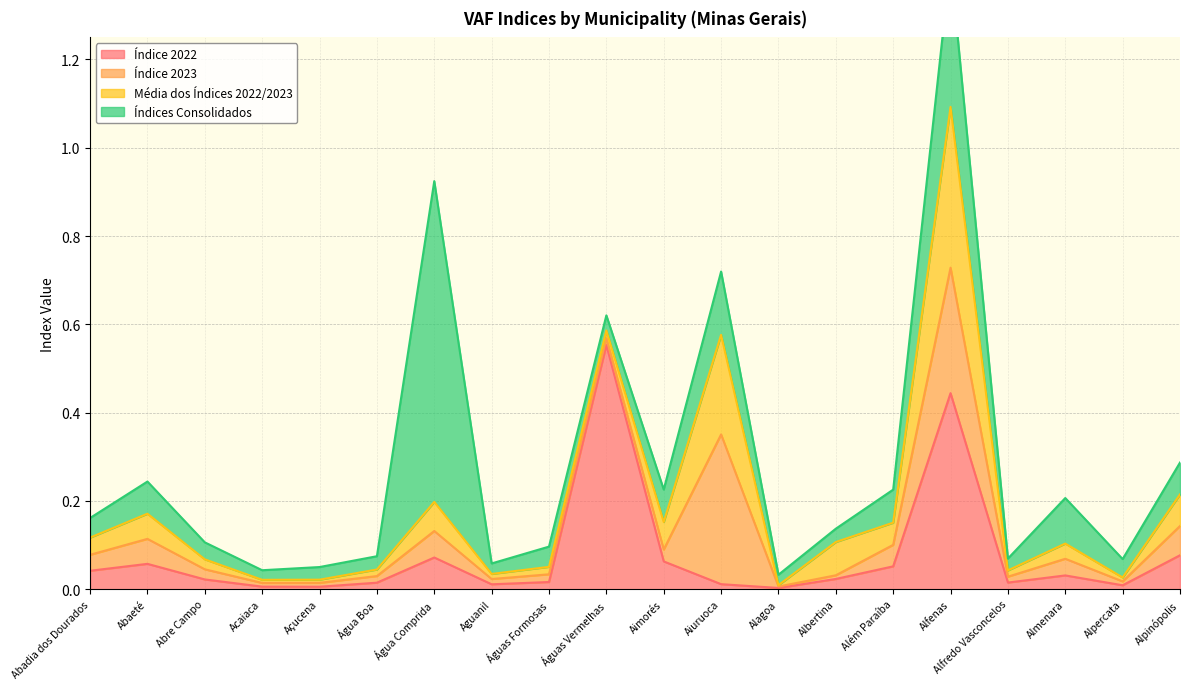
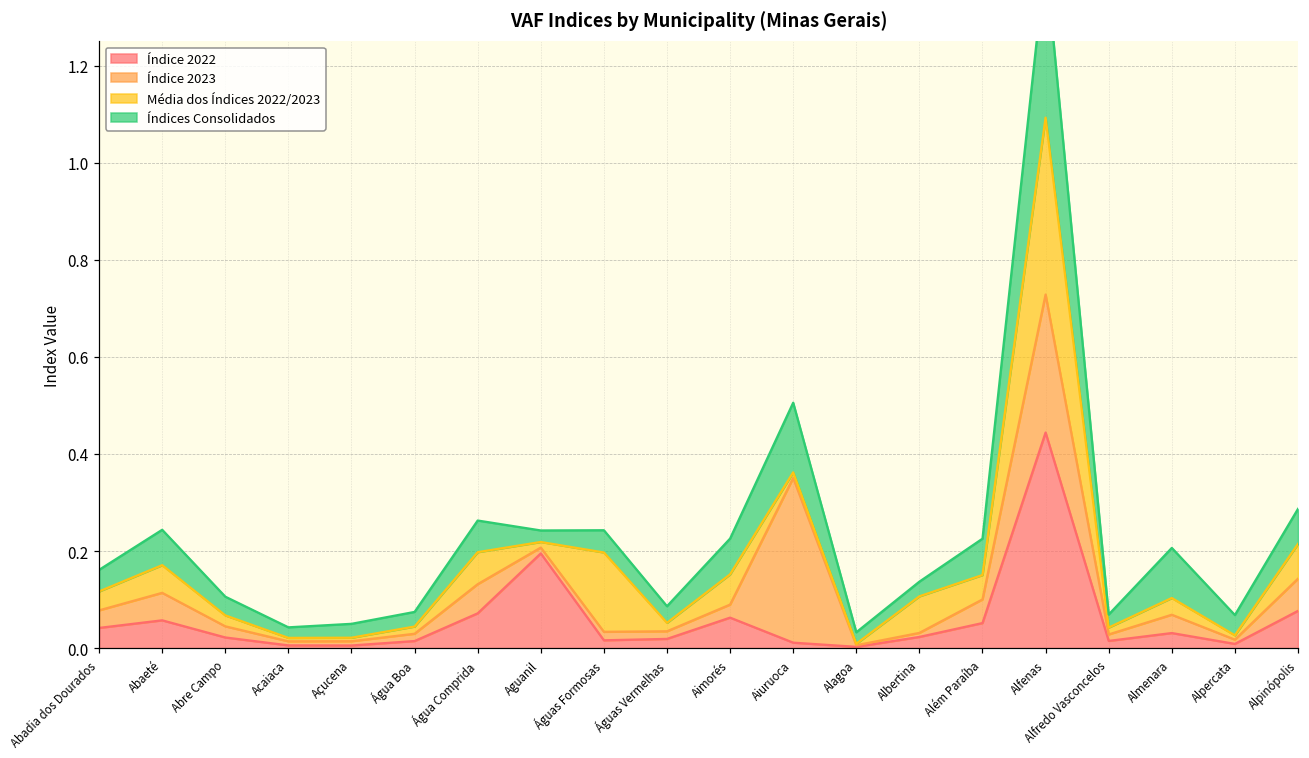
  {
    "Índice 2022": {
      "Abadia dos Dourados": 0.04,
      "Abaeté": 0.06,
      "Abre Campo": 0.02,
      "Acaiaca": 0.01,
      "Açucena": 0.01,
      "Água Boa": 0.01,
      "Água Comprida": 0.07,
-     "Aguanil": 0.01,
+     "Aguanil": 0.20,
      "Águas Formosas": 0.02,
-     "Águas Vermelhas": 0.55,
+     "Águas Vermelhas": 0.02,
      "Aimorés": 0.06,
      "Aiuruoca": 0.01,
      "Albertina": 0.02,
      "Além Paraíba": 0.05,
      "Alfenas": 0.44,
      "Alfredo Vasconcelos": 0.02,
      "Almenara": 0.03,
      "Alpercata": 0.01,
      "Alpinópolis": 0.08
    },
    "Índice 2023": {
      "Abadia dos Dourados": 0.04,
      "Abaeté": 0.06,
      "Abre Campo": 0.02,
      "Acaiaca": 0.01,
      "Açucena": 0.01,
      "Água Boa": 0.01,
      "Água Comprida": 0.06,
      "Aguanil": 0.01,
      "Águas Formosas": 0.02,
      "Águas Vermelhas": 0.02,
      "Aimorés": 0.03,
      "Aiuruoca": 0.34,
      "Albertina": 0.01,
      "Além Paraíba": 0.05,
      "Alfenas": 0.28,
      "Alfredo Vasconcelos": 0.01,
      "Almenara": 0.04,
      "Alpercata": 0.01,
      "Alpinópolis": 0.07
    },
    "Média dos Índices 2022/2023": {
      "Abadia dos Dourados": 0.04,
      "Abaeté": 0.06,
      "Abre Campo": 0.02,
      "Acaiaca": 0.01,
      "Açucena": 0.01,
      "Água Boa": 0.01,
      "Água Comprida": 0.07,
      "Aguanil": 0.01,
-     "Águas Formosas": 0.02,
+     "Águas Formosas": 0.16,
      "Águas Vermelhas": 0.02,
      "Aimorés": 0.06,
-     "Aiuruoca": 0.23,
+     "Aiuruoca": 0.01,
      "Albertina": 0.08,
      "Além Paraíba": 0.05,
      "Alfenas": 0.36,
      "Alfredo Vasconcelos": 0.01,
      "Almenara": 0.03,
      "Alpercata": 0.01,
      "Alpinópolis": 0.07
    },
    "Índices Consolidados": {
      "Abadia dos Dourados": 0.04,
      "Abaeté": 0.07,
      "Abre Campo": 0.04,
      "Acaiaca": 0.02,
      "Açucena": 0.03,
      "Água Boa": 0.03,
-     "Água Comprida": 0.73,
+     "Água Comprida": 0.07,
      "Aguanil": 0.02,
      "Águas Formosas": 0.05,
      "Águas Vermelhas": 0.03,
      "Aimorés": 0.07,
      "Aiuruoca": 0.14,
      "Alagoa": 0.02,
      "Albertina": 0.03,
      "Além Paraíba": 0.07,
      "Alfredo Vasconcelos": 0.03,
      "Almenara": 0.10,
      "Alpercata": 0.04,
      "Alpinópolis": 0.07
    }
  }
